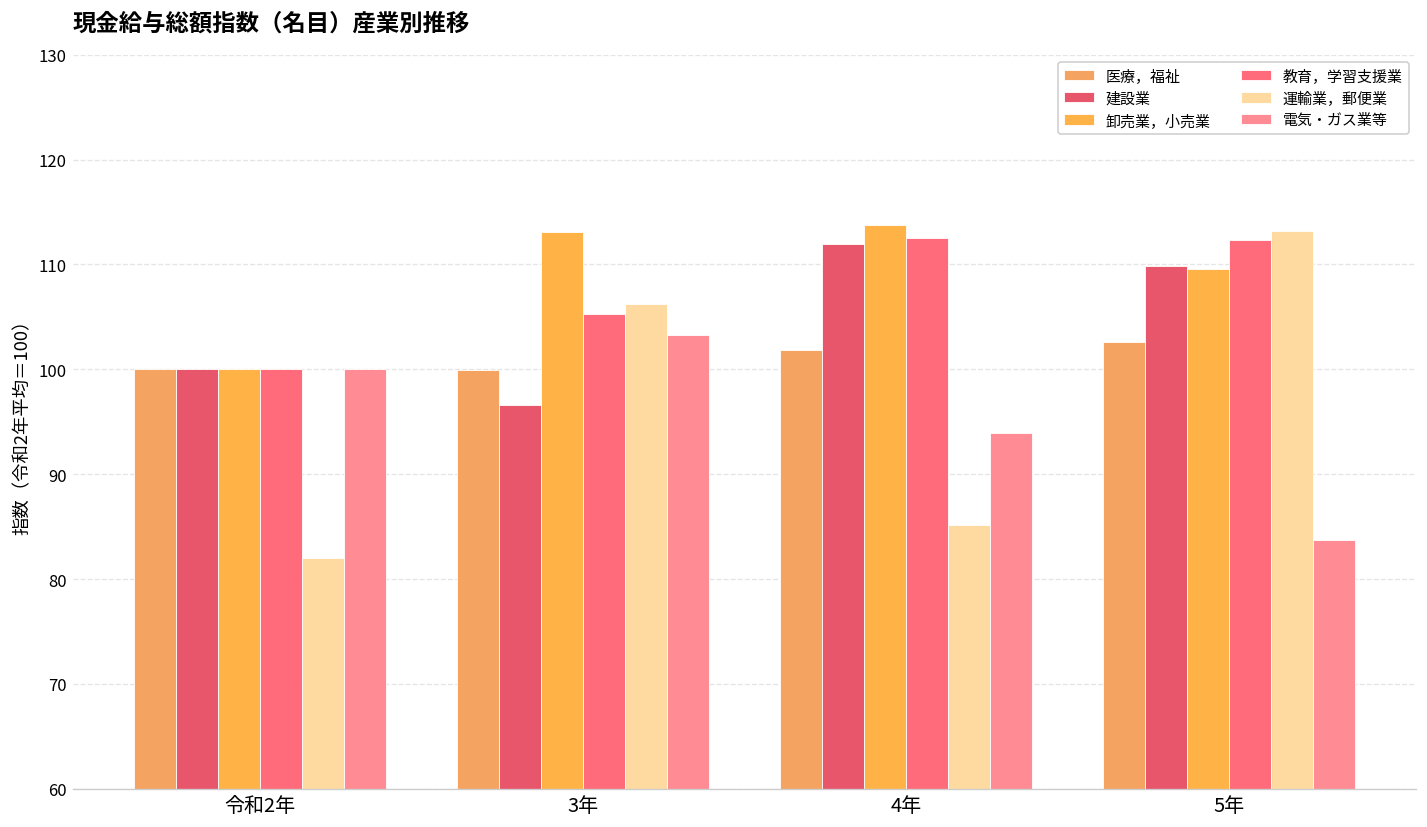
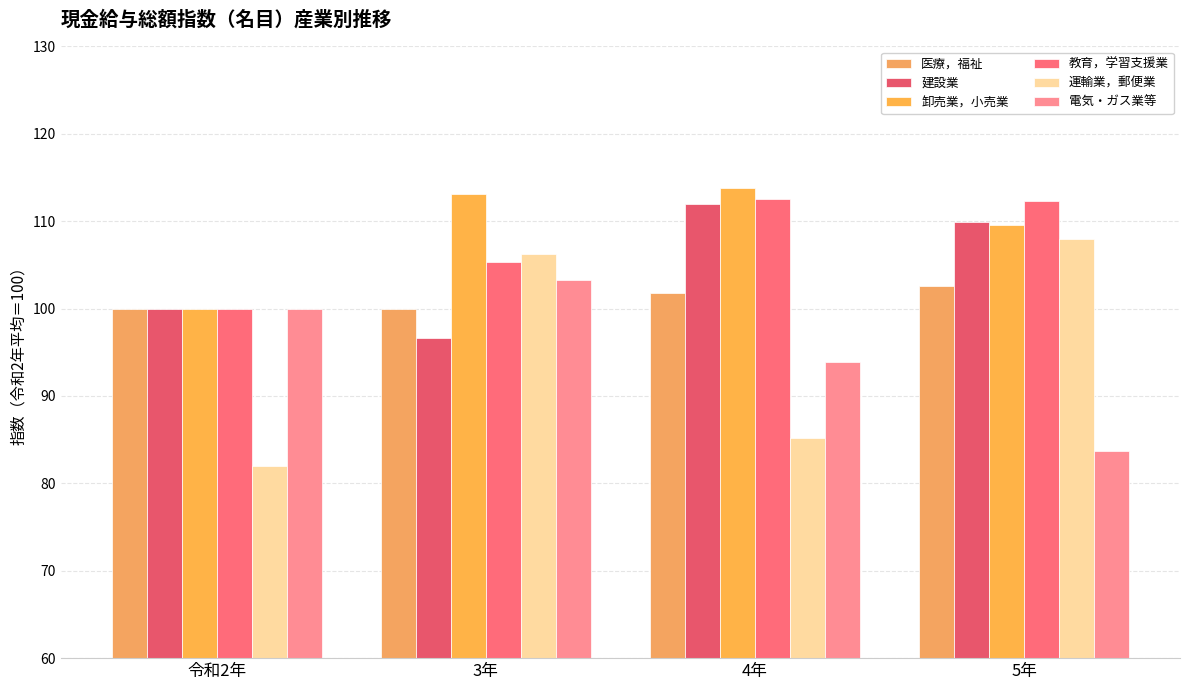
  {
    "運輸業，郵便業": {
      "令和2年": 82,
      "3年": 106,
      "4年": 85,
-     "5年": 113
+     "5年": 108
    }
  }
